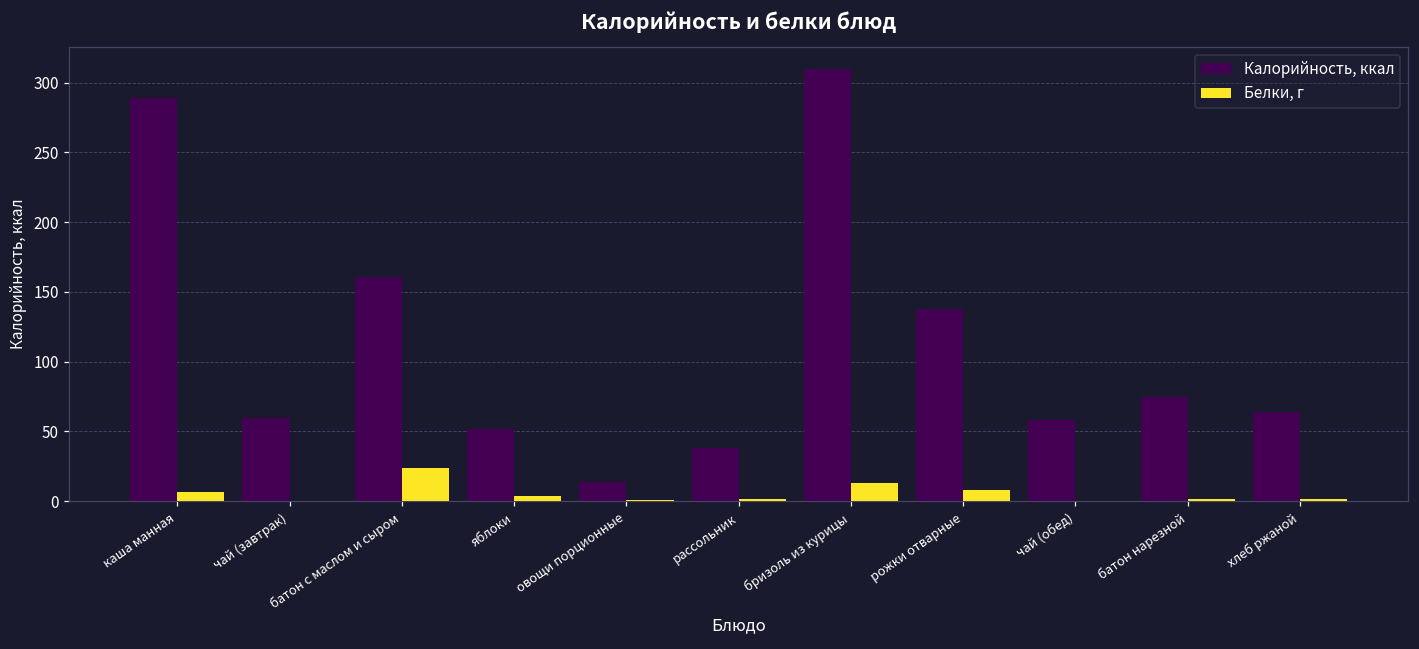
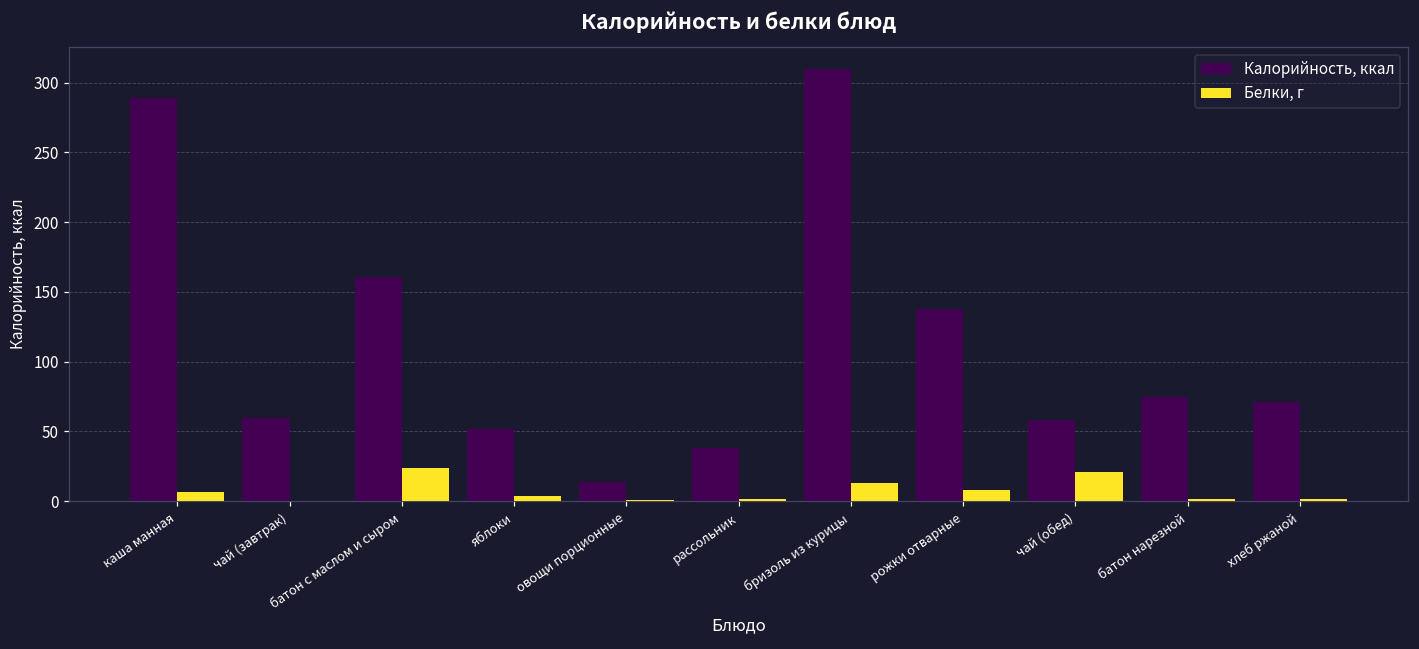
  {
    "Калорийность, ккал": {
      "каша манная": 289,
      "чай (завтрак)": 60,
      "батон с маслом и сыром": 161,
      "яблоки": 52,
      "овощи порционные": 14,
      "рассольник": 38,
      "бризоль из курицы": 310,
      "рожки отварные": 138,
      "чай (обед)": 58,
      "батон нарезной": 75,
-     "хлеб ржаной": 64
+     "хлеб ржаной": 71
    },
    "Белки, г": {
      "каша манная": 7,
      "батон с маслом и сыром": 24,
      "яблоки": 4,
      "рассольник": 2,
      "бризоль из курицы": 13,
      "рожки отварные": 8,
-     "чай (обед)": 0,
+     "чай (обед)": 21,
      "батон нарезной": 2,
      "хлеб ржаной": 2
    }
  }
